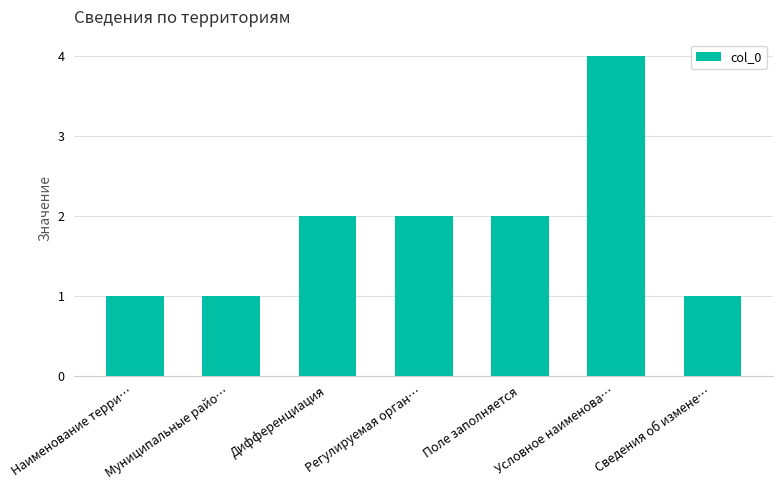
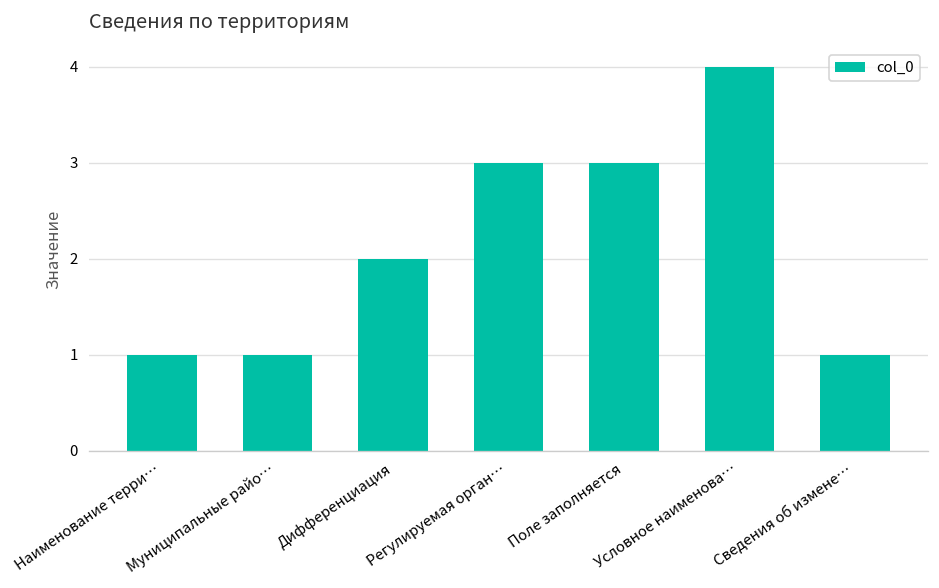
  {
    "Наименование терри…": 1,
    "Муниципальные райо…": 1,
    "Дифференциация": 2,
-   "Регулируемая орган…": 2,
-   "Поле заполняется": 2,
+   "Регулируемая орган…": 3,
+   "Поле заполняется": 3,
    "Условное наименова…": 4,
    "Сведения об измене…": 1
  }
